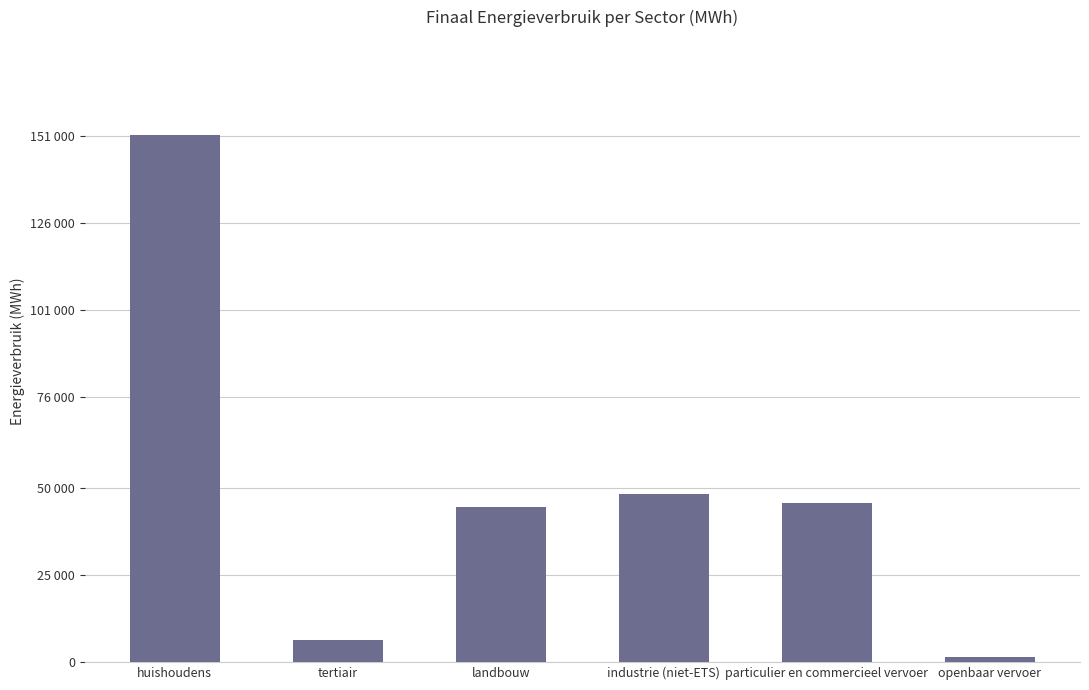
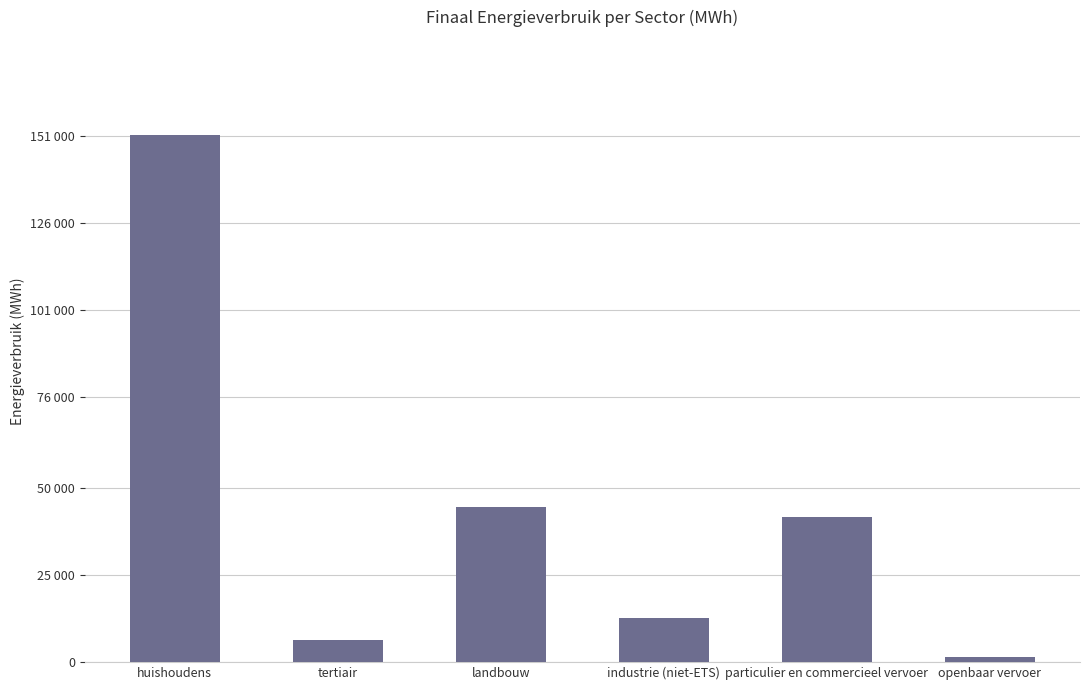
  {
    "huishoudens": 151000,
    "tertiair": 6000,
    "landbouw": 45000,
-   "industrie (niet-ETS)": 48000,
-   "particulier en commercieel vervoer": 46000,
+   "industrie (niet-ETS)": 13000,
+   "particulier en commercieel vervoer": 42000,
    "openbaar vervoer": 2000
  }
